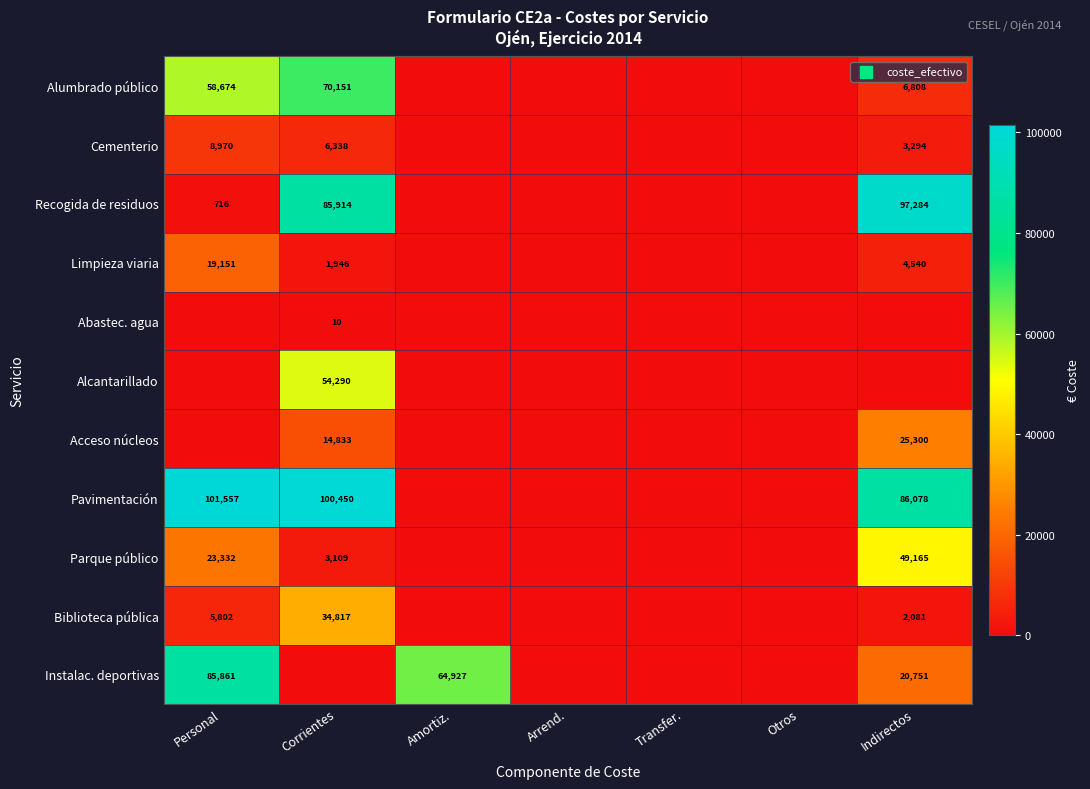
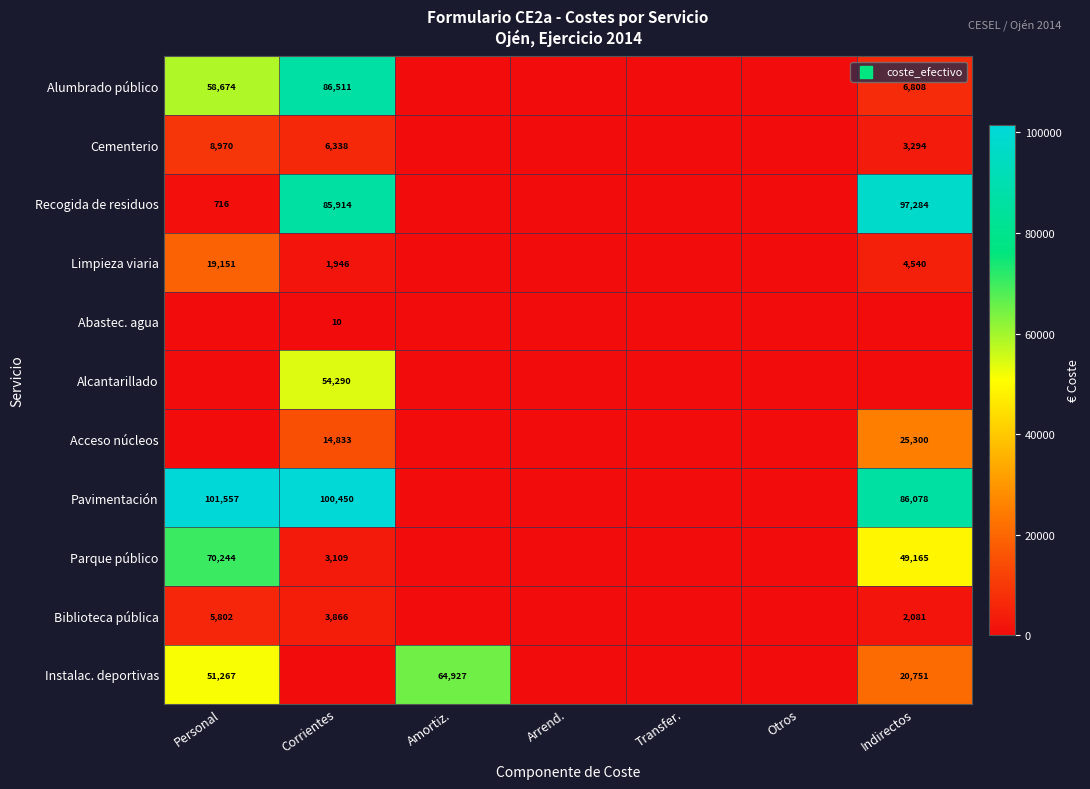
  {
    "Alumbrado público": {
      "Personal": "58,674",
-     "Corrientes": "70,151"
+     "Corrientes": "86,511"
    },
    "Cementerio": {
      "Personal": "8,970",
      "Corrientes": "6,338",
      "Indirectos": "3,294"
    },
    "Recogida de residuos": {
      "Personal": "716",
      "Corrientes": "85,914",
      "Indirectos": "97,284"
    },
    "Limpieza viaria": {
      "Personal": "19,151",
      "Corrientes": "1,946",
      "Indirectos": "4,540"
    },
    "Abastec. agua": {
      "Corrientes": "10"
    },
    "Alcantarillado": {
      "Corrientes": "54,290"
    },
    "Acceso núcleos": {
      "Corrientes": "14,833",
      "Indirectos": "25,300"
    },
    "Pavimentación": {
      "Personal": "101,557",
      "Corrientes": "100,450",
      "Indirectos": "86,078"
    },
    "Parque público": {
-     "Personal": "23,332",
+     "Personal": "70,244",
      "Corrientes": "3,109",
      "Indirectos": "49,165"
    },
    "Biblioteca pública": {
      "Personal": "5,802",
-     "Corrientes": "34,817",
+     "Corrientes": "3,866",
      "Indirectos": "2,081"
    },
    "Instalac. deportivas": {
-     "Personal": "85,861",
+     "Personal": "51,267",
      "Amortiz.": "64,927",
      "Indirectos": "20,751"
    }
  }
